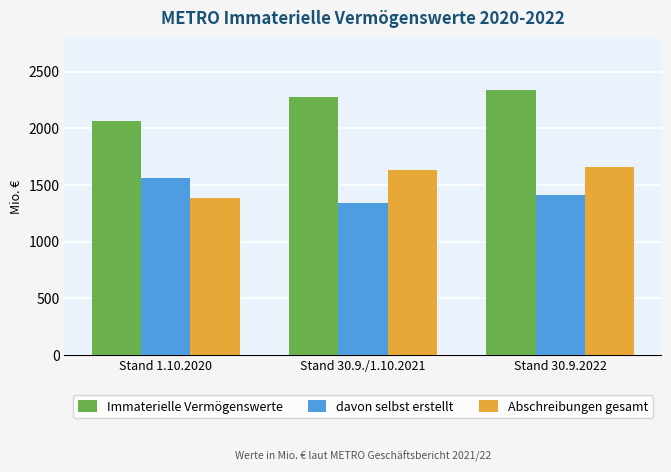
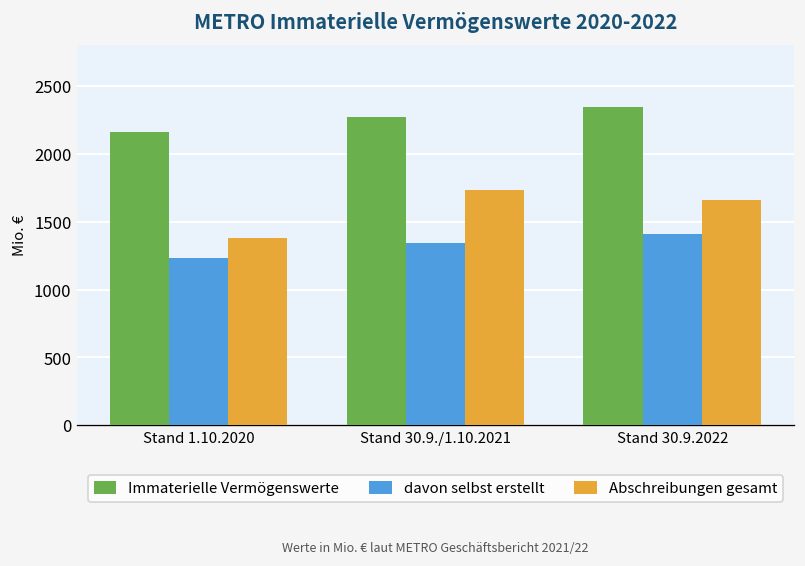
  {
    "Immaterielle Vermögenswerte": {
-     "Stand 1.10.2020": 2070,
+     "Stand 1.10.2020": 2160,
      "Stand 30.9./1.10.2021": 2270,
      "Stand 30.9.2022": 2340
    },
    "davon selbst erstellt": {
-     "Stand 1.10.2020": 1560,
+     "Stand 1.10.2020": 1230,
      "Stand 30.9./1.10.2021": 1340,
      "Stand 30.9.2022": 1410
    },
    "Abschreibungen gesamt": {
      "Stand 1.10.2020": 1380,
-     "Stand 30.9./1.10.2021": 1630,
+     "Stand 30.9./1.10.2021": 1730,
      "Stand 30.9.2022": 1660
    }
  }
